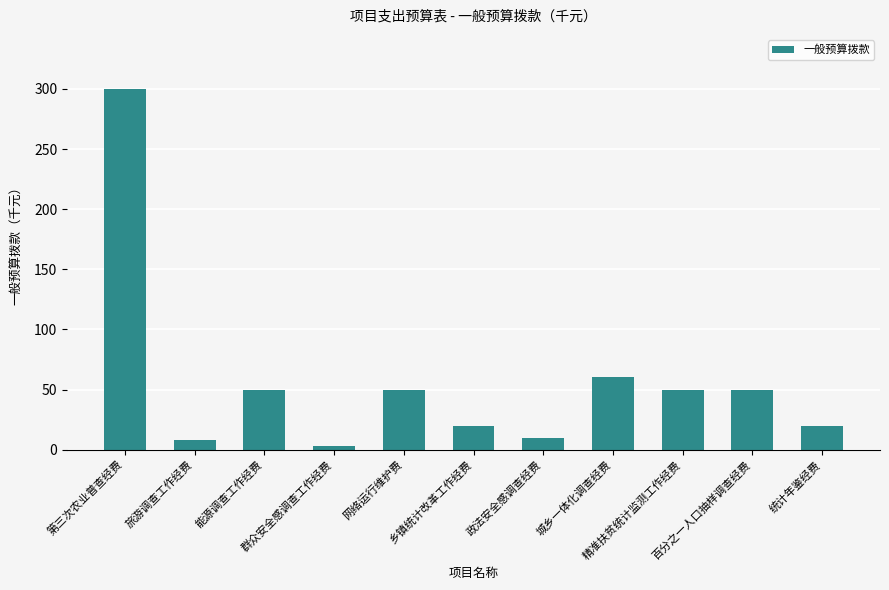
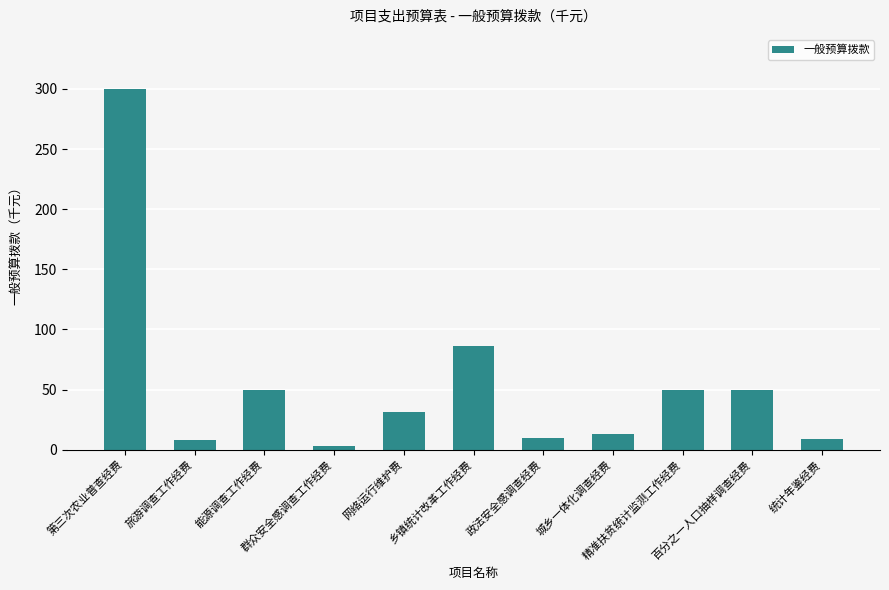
  {
    "第三次农业普查经费": 300,
    "旅游调查工作经费": 8,
    "能源调查工作经费": 50,
    "群众安全感调查工作经费": 3,
-   "网络运行维护费": 50,
-   "乡镇统计改革工作经费": 20,
+   "网络运行维护费": 31,
+   "乡镇统计改革工作经费": 86,
    "政法安全感调查经费": 10,
-   "城乡一体化调查经费": 60,
+   "城乡一体化调查经费": 13,
    "精准扶贫统计监测工作经费": 50,
    "百分之一人口抽样调查经费": 50,
-   "统计年鉴经费": 20
+   "统计年鉴经费": 9
  }
